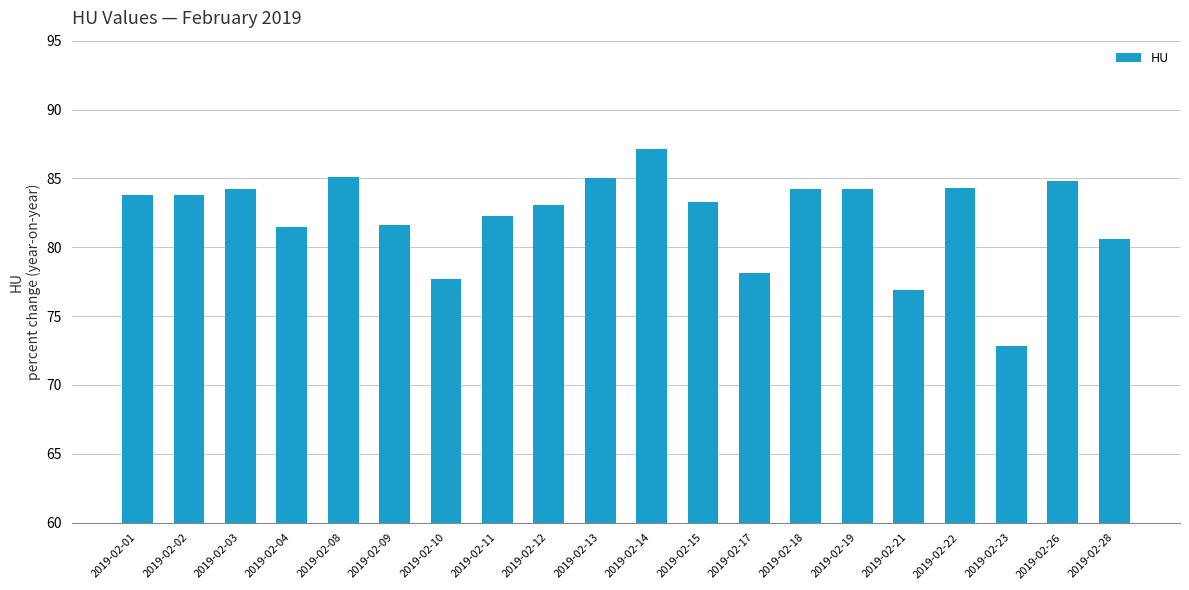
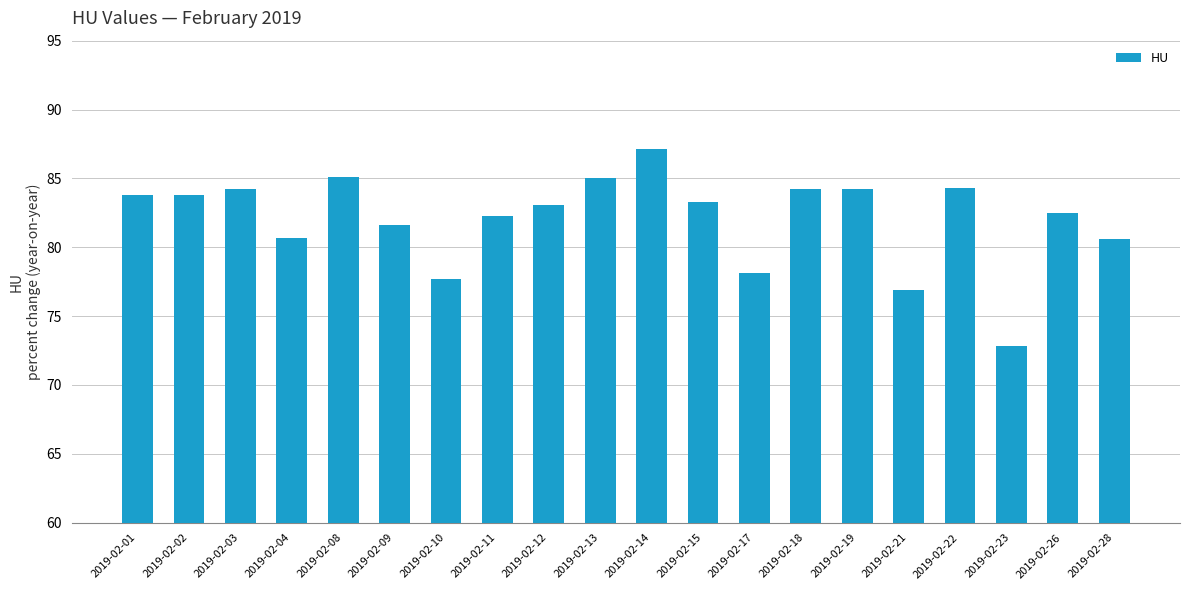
  {
    "2019-02-01": 83.8,
    "2019-02-02": 83.8,
    "2019-02-03": 84.2,
-   "2019-02-04": 81.5,
+   "2019-02-04": 80.7,
    "2019-02-08": 85.1,
    "2019-02-09": 81.6,
    "2019-02-10": 77.7,
    "2019-02-11": 82.3,
    "2019-02-12": 83.1,
    "2019-02-13": 85.0,
    "2019-02-14": 87.1,
    "2019-02-15": 83.3,
    "2019-02-17": 78.1,
    "2019-02-18": 84.2,
    "2019-02-19": 84.2,
    "2019-02-21": 76.9,
    "2019-02-22": 84.3,
    "2019-02-23": 72.8,
-   "2019-02-26": 84.8,
+   "2019-02-26": 82.5,
    "2019-02-28": 80.6
  }
